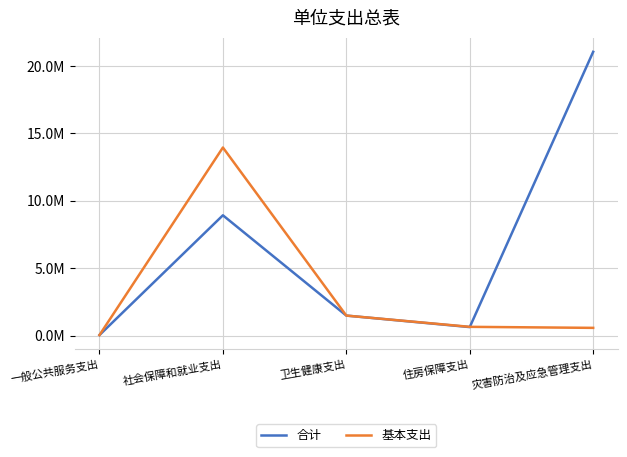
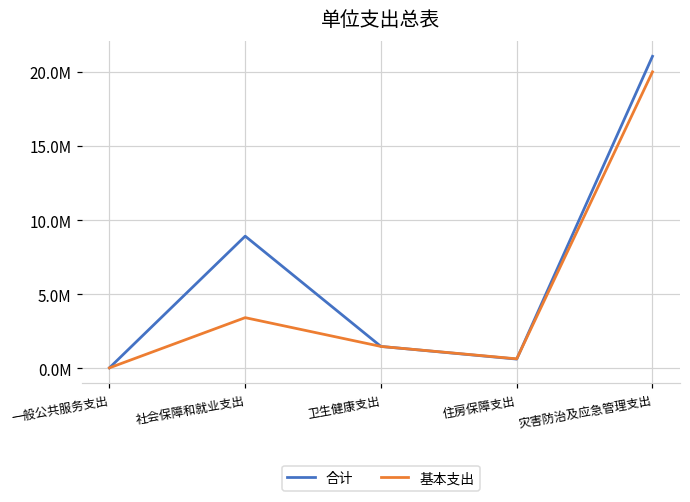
  {
    "合计": {
      "社会保障和就业支出": 8900000,
      "灾害防治及应急管理支出": 21000000
    },
    "基本支出": {
-     "社会保障和就业支出": 13900000,
-     "灾害防治及应急管理支出": 600000
+     "社会保障和就业支出": 3400000,
+     "灾害防治及应急管理支出": 20000000
    }
  }
